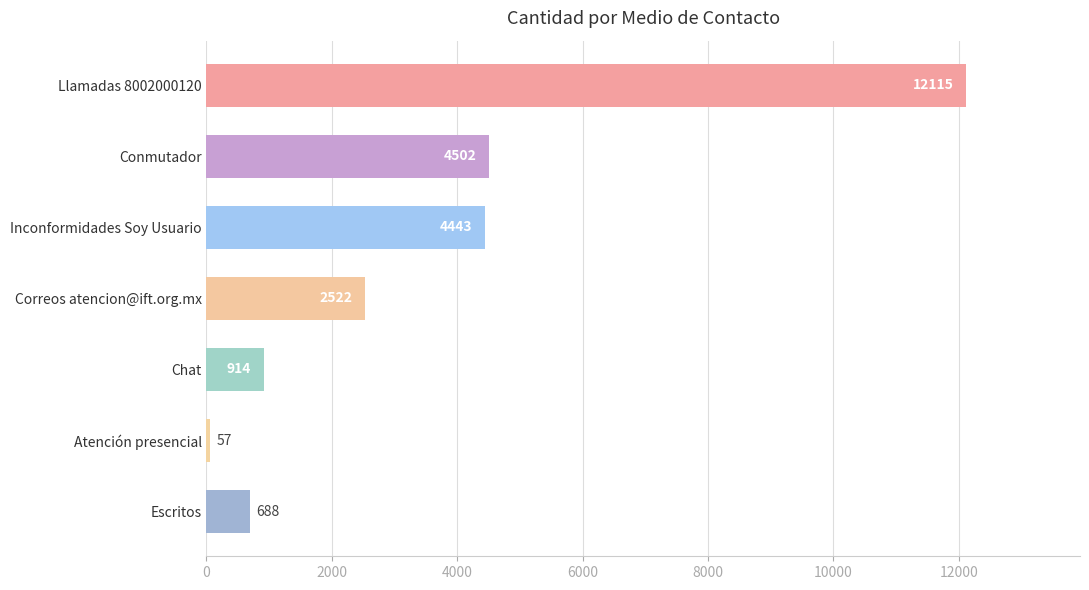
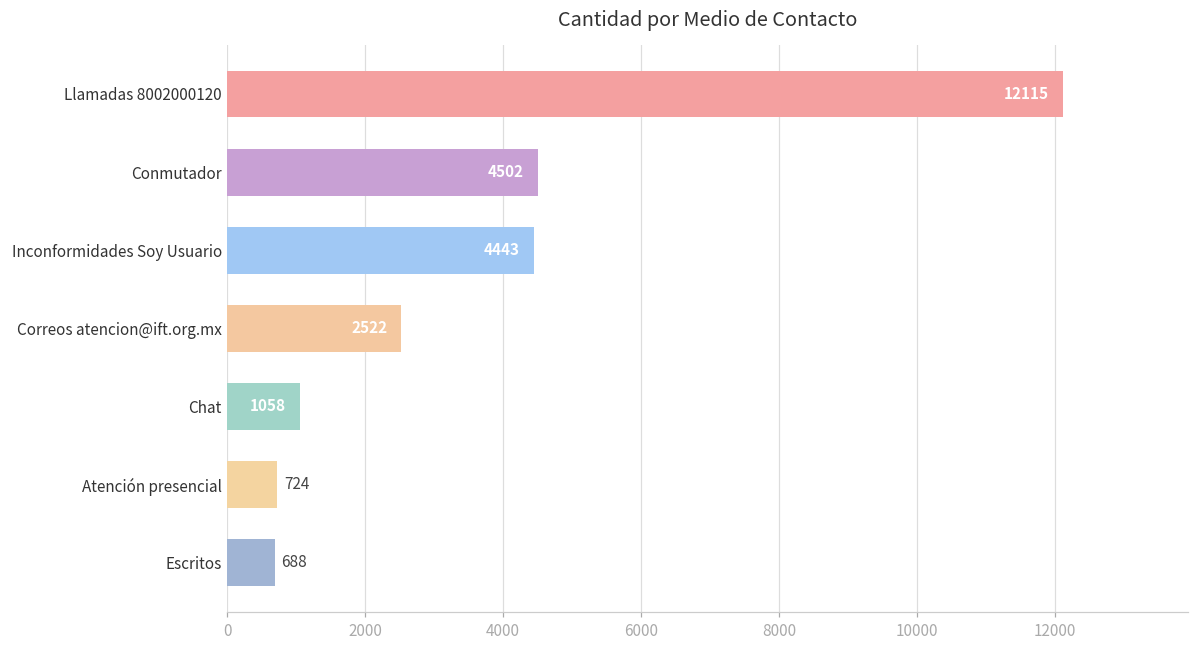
  {
    "Llamadas 8002000120": 12115,
    "Conmutador": 4502,
    "Inconformidades Soy Usuario": 4443,
    "Correos atencion@ift.org.mx": 2522,
-   "Chat": 914,
-   "Atención presencial": 57,
+   "Chat": 1058,
+   "Atención presencial": 724,
    "Escritos": 688
  }
